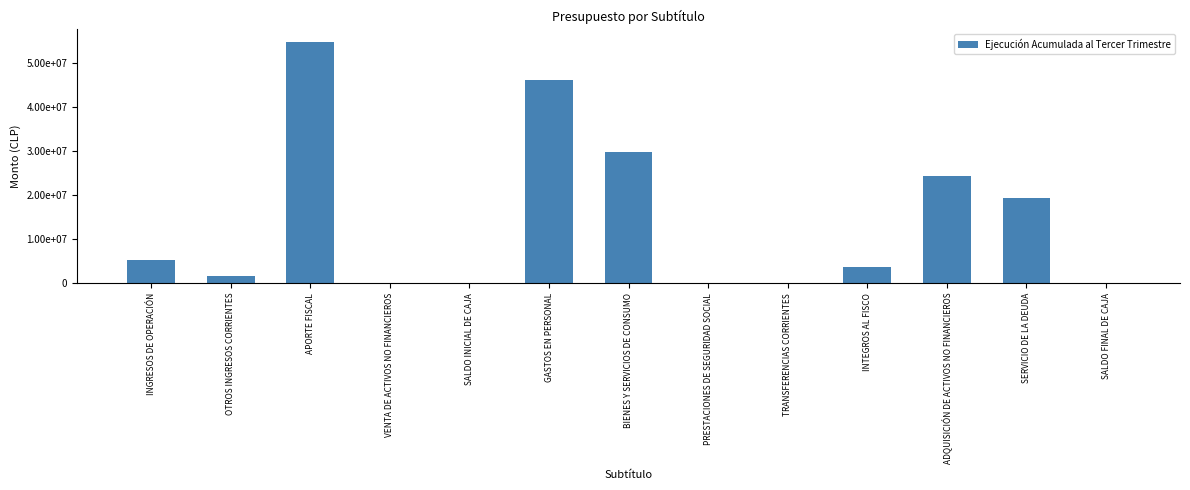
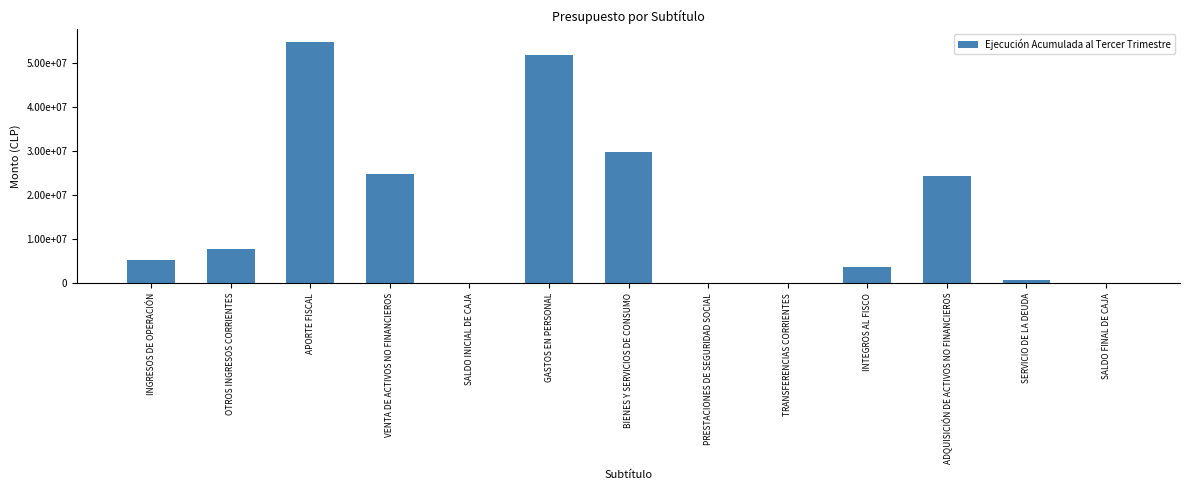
  {
    "INGRESOS DE OPERACIÓN": 5000000,
-   "OTROS INGRESOS CORRIENTES": 2000000,
+   "OTROS INGRESOS CORRIENTES": 8000000,
    "APORTE FISCAL": 55000000,
-   "VENTA DE ACTIVOS NO FINANCIEROS": 0,
+   "VENTA DE ACTIVOS NO FINANCIEROS": 25000000,
    "SALDO INICIAL DE CAJA": 0,
-   "GASTOS EN PERSONAL": 46000000,
+   "GASTOS EN PERSONAL": 52000000,
    "BIENES Y SERVICIOS DE CONSUMO": 30000000,
    "PRESTACIONES DE SEGURIDAD SOCIAL": 0,
    "TRANSFERENCIAS CORRIENTES": 0,
    "INTEGROS AL FISCO": 4000000,
    "ADQUISICIÓN DE ACTIVOS NO FINANCIEROS": 24000000,
-   "SERVICIO DE LA DEUDA": 19000000,
+   "SERVICIO DE LA DEUDA": 1000000,
    "SALDO FINAL DE CAJA": 0
  }
